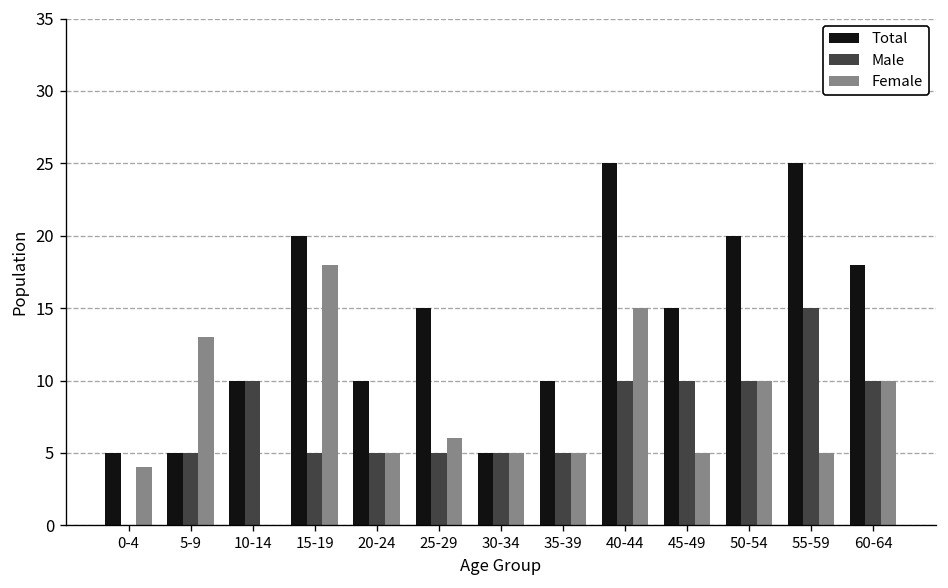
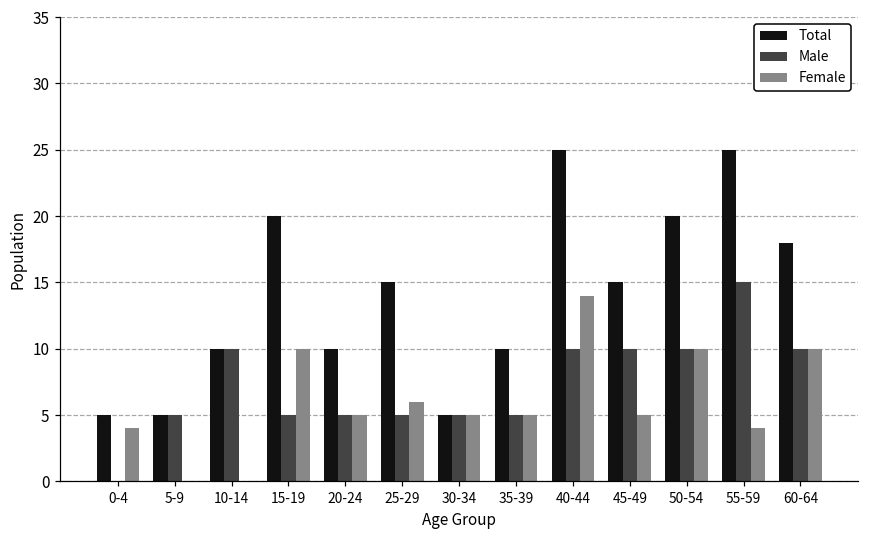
  {
    "Total": {
      "0-4": 5,
      "5-9": 5,
      "10-14": 10,
      "15-19": 20,
      "20-24": 10,
      "25-29": 15,
      "30-34": 5,
      "35-39": 10,
      "40-44": 25,
      "45-49": 15,
      "50-54": 20,
      "55-59": 25,
      "60-64": 18
    },
    "Male": {
      "0-4": 0,
      "5-9": 5,
      "10-14": 10,
      "15-19": 5,
      "20-24": 5,
      "25-29": 5,
      "30-34": 5,
      "35-39": 5,
      "40-44": 10,
      "45-49": 10,
      "50-54": 10,
      "55-59": 15,
      "60-64": 10
    },
    "Female": {
      "0-4": 4,
-     "5-9": 13,
+     "5-9": 0,
      "10-14": 0,
-     "15-19": 18,
+     "15-19": 10,
      "20-24": 5,
      "25-29": 6,
      "30-34": 5,
      "35-39": 5,
-     "40-44": 15,
+     "40-44": 14,
      "45-49": 5,
      "50-54": 10,
-     "55-59": 5,
+     "55-59": 4,
      "60-64": 10
    }
  }
